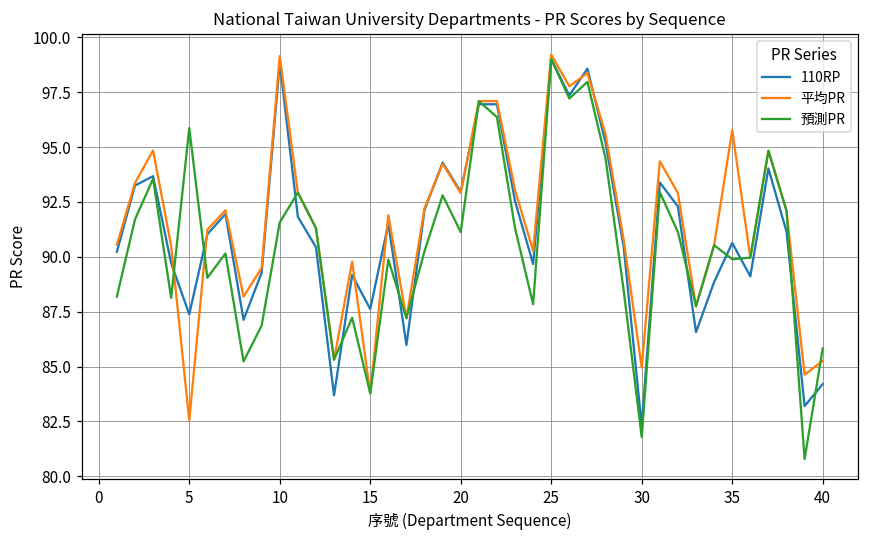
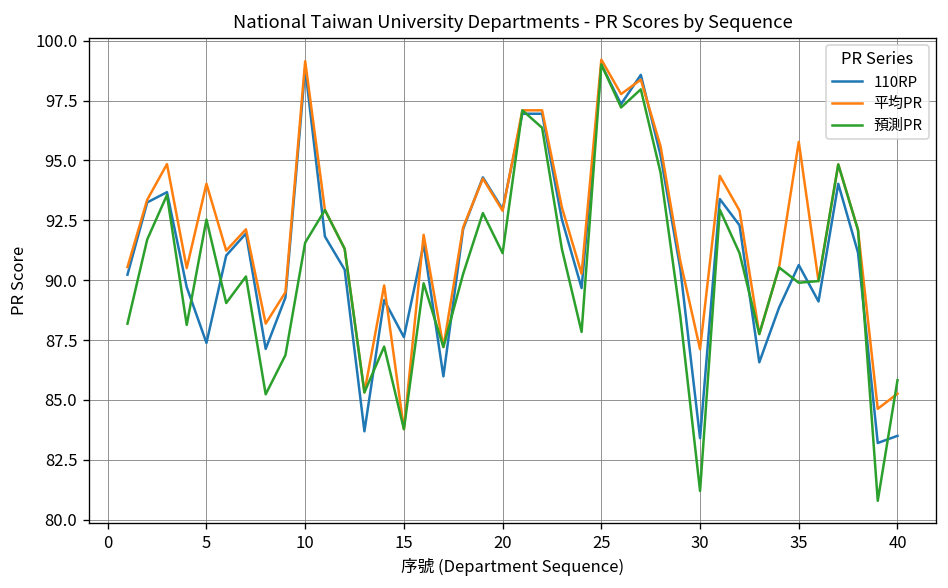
  {
    "110RP": {
      "5": 87.4,
      "10": 98.8,
      "15": 87.6,
-     "30": 82.3,
+     "30": 83.4,
      "35": 90.6,
-     "40": 84.2
+     "40": 83.5
    },
    "平均PR": {
-     "5": 82.5,
+     "5": 94.0,
      "10": 99.1,
      "25": 99.2,
-     "30": 85.0,
+     "30": 87.1,
      "35": 95.8,
      "40": 85.3
    },
    "預測PR": {
-     "5": 95.9,
+     "5": 92.5,
      "10": 91.6,
      "20": 91.1,
-     "30": 81.8,
+     "30": 81.2,
      "35": 89.9,
      "40": 85.8
    }
  }
